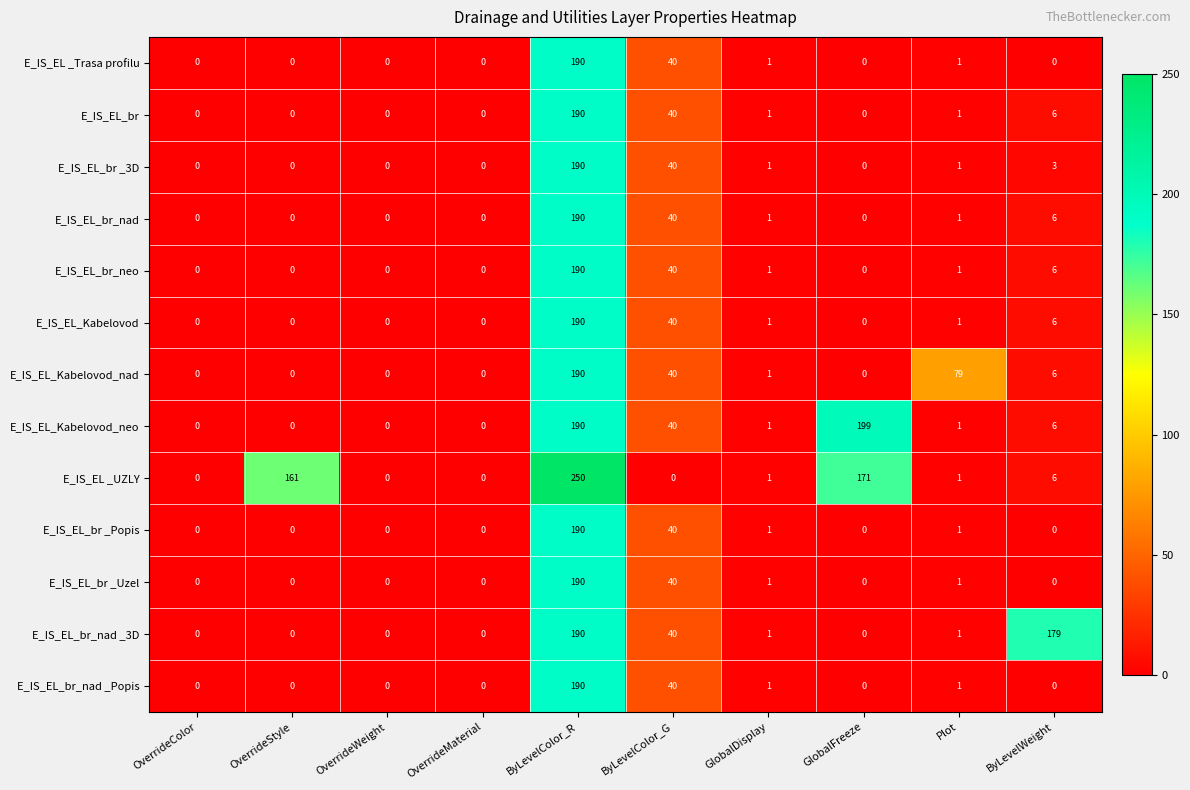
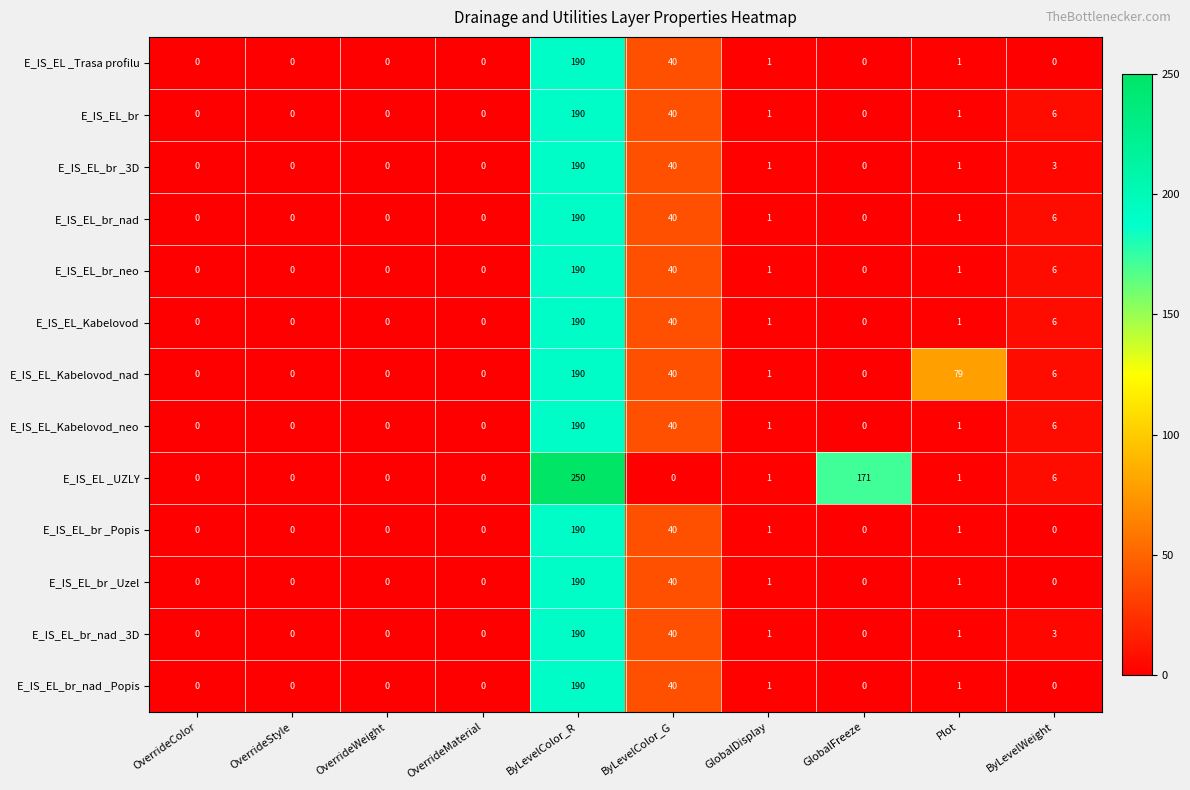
  {
    "E_IS_EL _Trasa profilu": {
      "OverrideColor": 0,
      "OverrideStyle": 0,
      "OverrideWeight": 0,
      "OverrideMaterial": 0,
      "ByLevelColor_R": 190,
      "ByLevelColor_G": 40,
      "GlobalDisplay": 1,
      "GlobalFreeze": 0,
      "Plot": 1,
      "ByLevelWeight": 0
    },
    "E_IS_EL_br": {
      "OverrideColor": 0,
      "OverrideStyle": 0,
      "OverrideWeight": 0,
      "OverrideMaterial": 0,
      "ByLevelColor_R": 190,
      "ByLevelColor_G": 40,
      "GlobalDisplay": 1,
      "GlobalFreeze": 0,
      "Plot": 1,
      "ByLevelWeight": 6
    },
    "E_IS_EL_br _3D": {
      "OverrideColor": 0,
      "OverrideStyle": 0,
      "OverrideWeight": 0,
      "OverrideMaterial": 0,
      "ByLevelColor_R": 190,
      "ByLevelColor_G": 40,
      "GlobalDisplay": 1,
      "GlobalFreeze": 0,
      "Plot": 1,
      "ByLevelWeight": 3
    },
    "E_IS_EL_br_nad": {
      "OverrideColor": 0,
      "OverrideStyle": 0,
      "OverrideWeight": 0,
      "OverrideMaterial": 0,
      "ByLevelColor_R": 190,
      "ByLevelColor_G": 40,
      "GlobalDisplay": 1,
      "GlobalFreeze": 0,
      "Plot": 1,
      "ByLevelWeight": 6
    },
    "E_IS_EL_br_neo": {
      "OverrideColor": 0,
      "OverrideStyle": 0,
      "OverrideWeight": 0,
      "OverrideMaterial": 0,
      "ByLevelColor_R": 190,
      "ByLevelColor_G": 40,
      "GlobalDisplay": 1,
      "GlobalFreeze": 0,
      "Plot": 1,
      "ByLevelWeight": 6
    },
    "E_IS_EL_Kabelovod": {
      "OverrideColor": 0,
      "OverrideStyle": 0,
      "OverrideWeight": 0,
      "OverrideMaterial": 0,
      "ByLevelColor_R": 190,
      "ByLevelColor_G": 40,
      "GlobalDisplay": 1,
      "GlobalFreeze": 0,
      "Plot": 1,
      "ByLevelWeight": 6
    },
    "E_IS_EL_Kabelovod_nad": {
      "OverrideColor": 0,
      "OverrideStyle": 0,
      "OverrideWeight": 0,
      "OverrideMaterial": 0,
      "ByLevelColor_R": 190,
      "ByLevelColor_G": 40,
      "GlobalDisplay": 1,
      "GlobalFreeze": 0,
      "Plot": 79,
      "ByLevelWeight": 6
    },
    "E_IS_EL_Kabelovod_neo": {
      "OverrideColor": 0,
      "OverrideStyle": 0,
      "OverrideWeight": 0,
      "OverrideMaterial": 0,
      "ByLevelColor_R": 190,
      "ByLevelColor_G": 40,
      "GlobalDisplay": 1,
-     "GlobalFreeze": 199,
+     "GlobalFreeze": 0,
      "Plot": 1,
      "ByLevelWeight": 6
    },
    "E_IS_EL _UZLY": {
      "OverrideColor": 0,
-     "OverrideStyle": 161,
+     "OverrideStyle": 0,
      "OverrideWeight": 0,
      "OverrideMaterial": 0,
      "ByLevelColor_R": 250,
      "ByLevelColor_G": 0,
      "GlobalDisplay": 1,
      "GlobalFreeze": 171,
      "Plot": 1,
      "ByLevelWeight": 6
    },
    "E_IS_EL_br _Popis": {
      "OverrideColor": 0,
      "OverrideStyle": 0,
      "OverrideWeight": 0,
      "OverrideMaterial": 0,
      "ByLevelColor_R": 190,
      "ByLevelColor_G": 40,
      "GlobalDisplay": 1,
      "GlobalFreeze": 0,
      "Plot": 1,
      "ByLevelWeight": 0
    },
    "E_IS_EL_br _Uzel": {
      "OverrideColor": 0,
      "OverrideStyle": 0,
      "OverrideWeight": 0,
      "OverrideMaterial": 0,
      "ByLevelColor_R": 190,
      "ByLevelColor_G": 40,
      "GlobalDisplay": 1,
      "GlobalFreeze": 0,
      "Plot": 1,
      "ByLevelWeight": 0
    },
    "E_IS_EL_br_nad _3D": {
      "OverrideColor": 0,
      "OverrideStyle": 0,
      "OverrideWeight": 0,
      "OverrideMaterial": 0,
      "ByLevelColor_R": 190,
      "ByLevelColor_G": 40,
      "GlobalDisplay": 1,
      "GlobalFreeze": 0,
      "Plot": 1,
-     "ByLevelWeight": 179
+     "ByLevelWeight": 3
    },
    "E_IS_EL_br_nad _Popis": {
      "OverrideColor": 0,
      "OverrideStyle": 0,
      "OverrideWeight": 0,
      "OverrideMaterial": 0,
      "ByLevelColor_R": 190,
      "ByLevelColor_G": 40,
      "GlobalDisplay": 1,
      "GlobalFreeze": 0,
      "Plot": 1,
      "ByLevelWeight": 0
    }
  }
